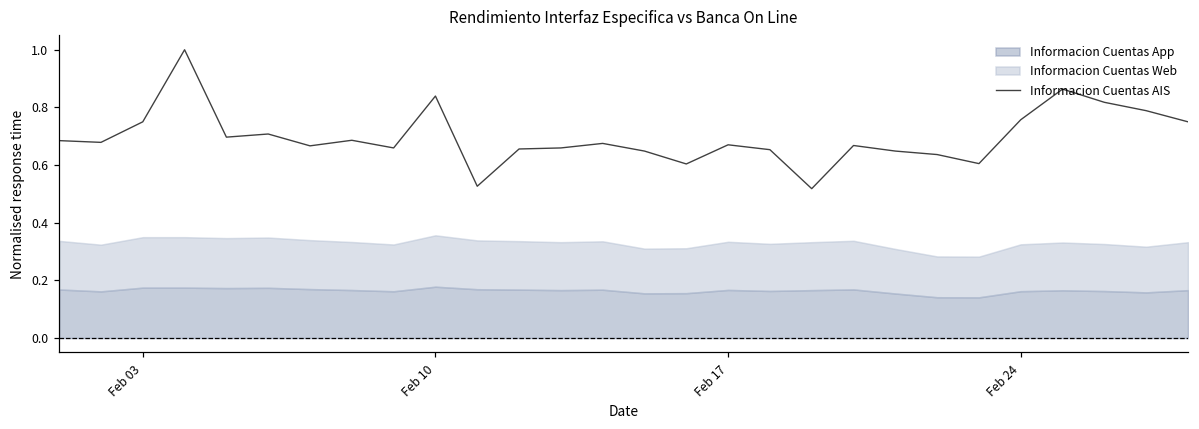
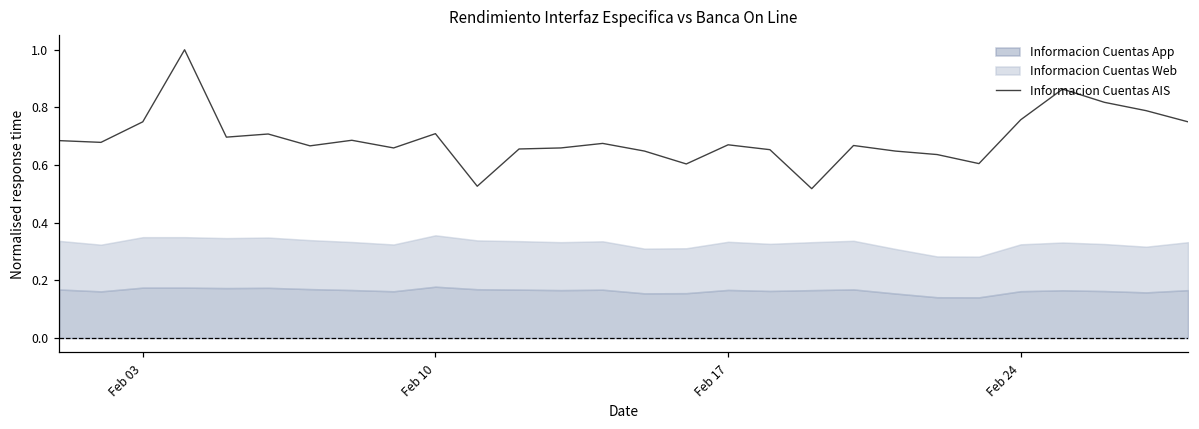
  {
    "Informacion Cuentas AIS": {
      "Feb 03": 0.75,
-     "Feb 10": 0.84,
+     "Feb 10": 0.71,
      "Feb 17": 0.67,
      "Feb 24": 0.76
    }
  }
